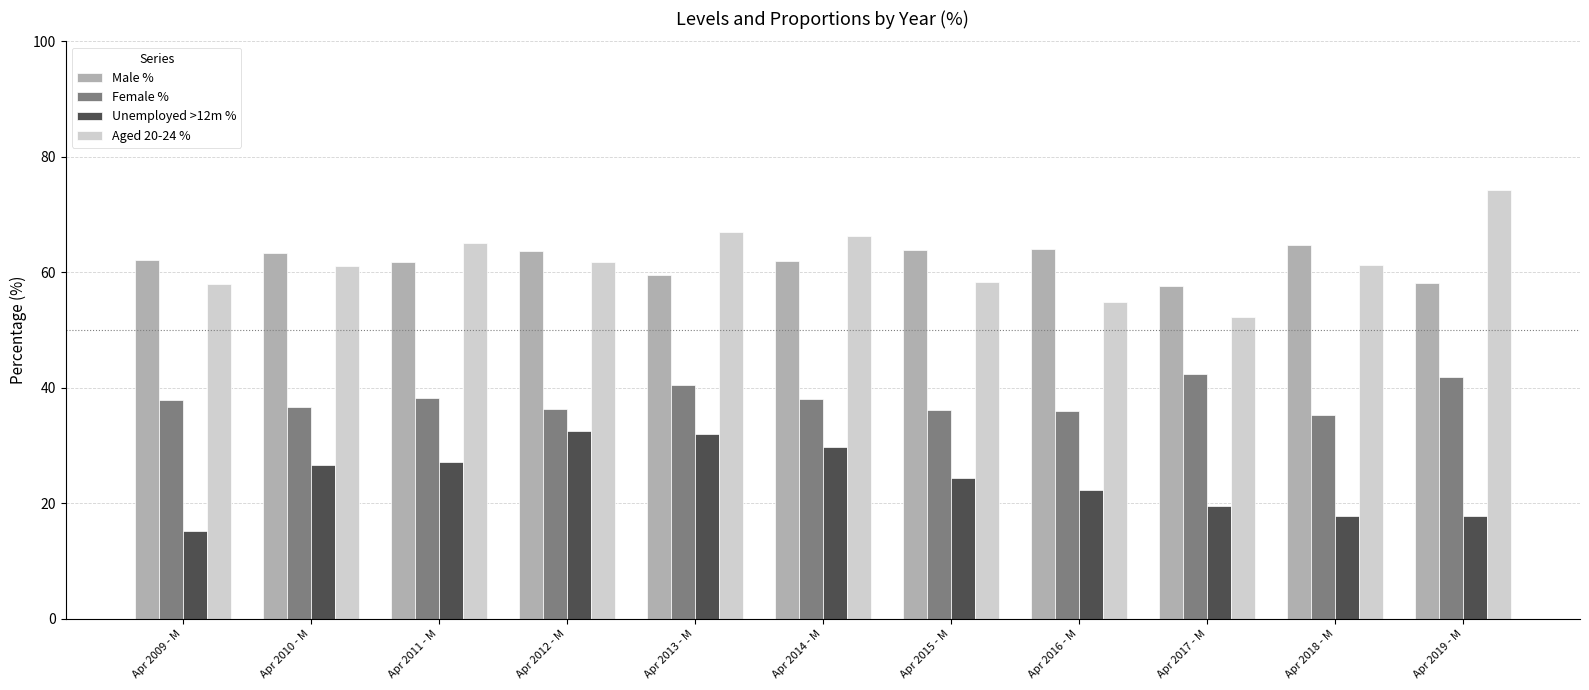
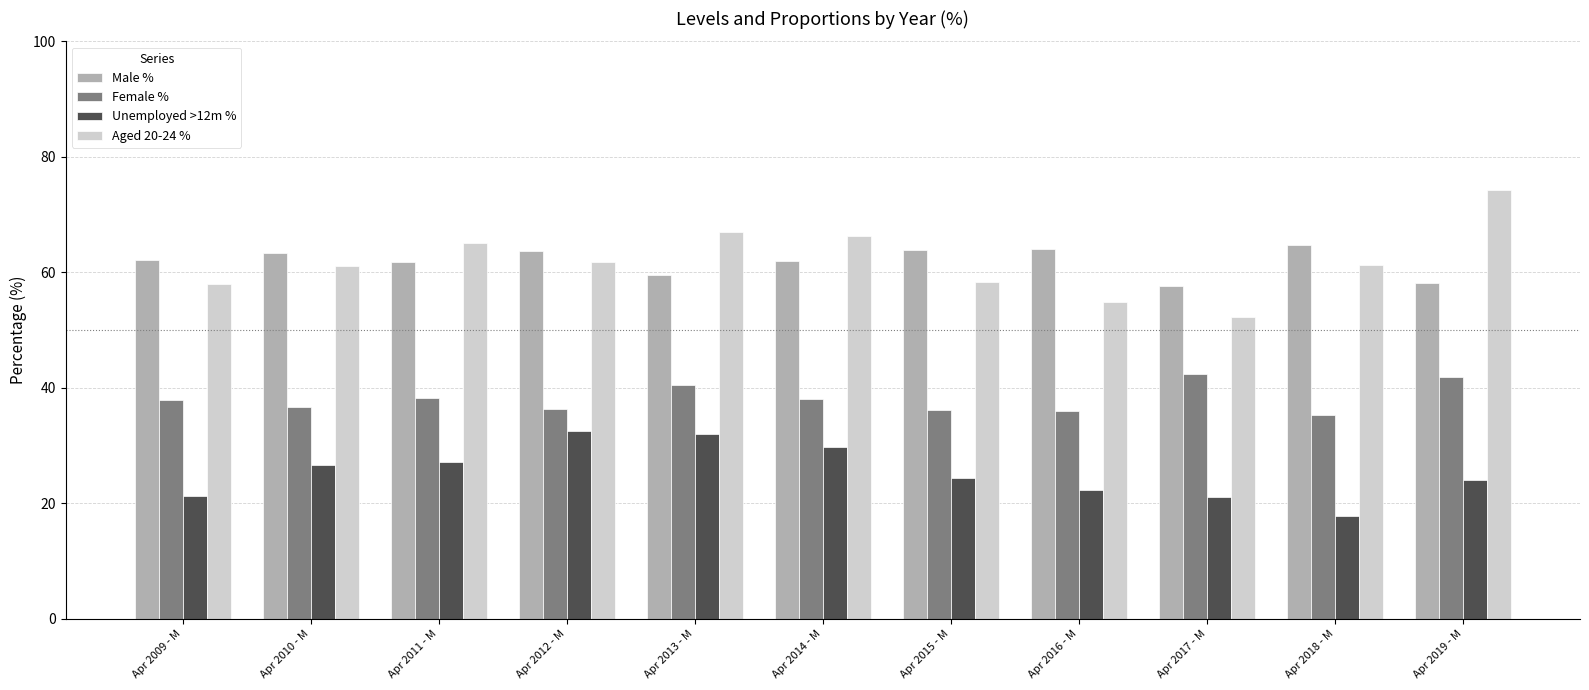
  {
    "Female %": {
      "Apr 2009 - M": 38,
      "Apr 2010 - M": 37,
      "Apr 2011 - M": 38,
      "Apr 2012 - M": 36,
      "Apr 2013 - M": 41,
      "Apr 2014 - M": 38,
      "Apr 2015 - M": 36,
      "Apr 2016 - M": 36,
      "Apr 2017 - M": 42,
      "Apr 2018 - M": 35,
      "Apr 2019 - M": 42
    },
    "Unemployed >12m %": {
-     "Apr 2009 - M": 15,
+     "Apr 2009 - M": 21,
      "Apr 2010 - M": 27,
      "Apr 2011 - M": 27,
      "Apr 2012 - M": 33,
      "Apr 2013 - M": 32,
      "Apr 2014 - M": 30,
      "Apr 2015 - M": 24,
      "Apr 2016 - M": 22,
-     "Apr 2017 - M": 20,
+     "Apr 2017 - M": 21,
      "Apr 2018 - M": 18,
-     "Apr 2019 - M": 18
+     "Apr 2019 - M": 24
    }
  }
